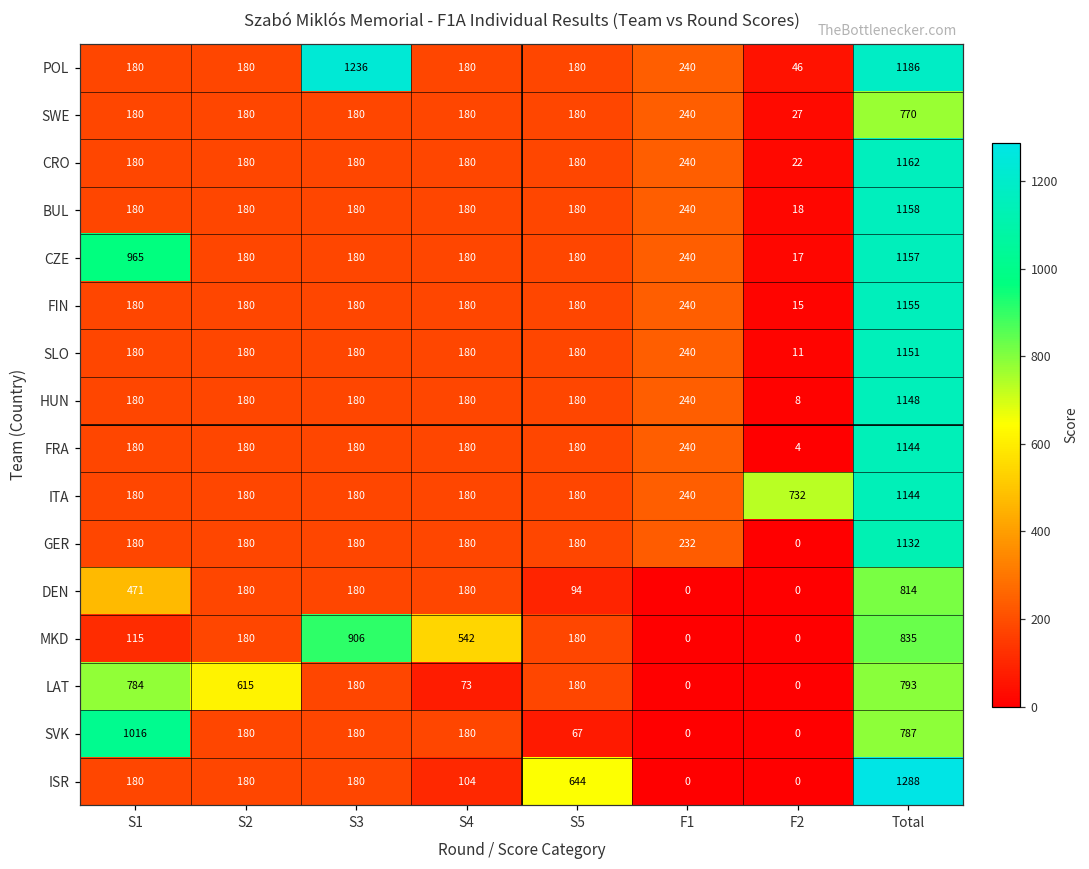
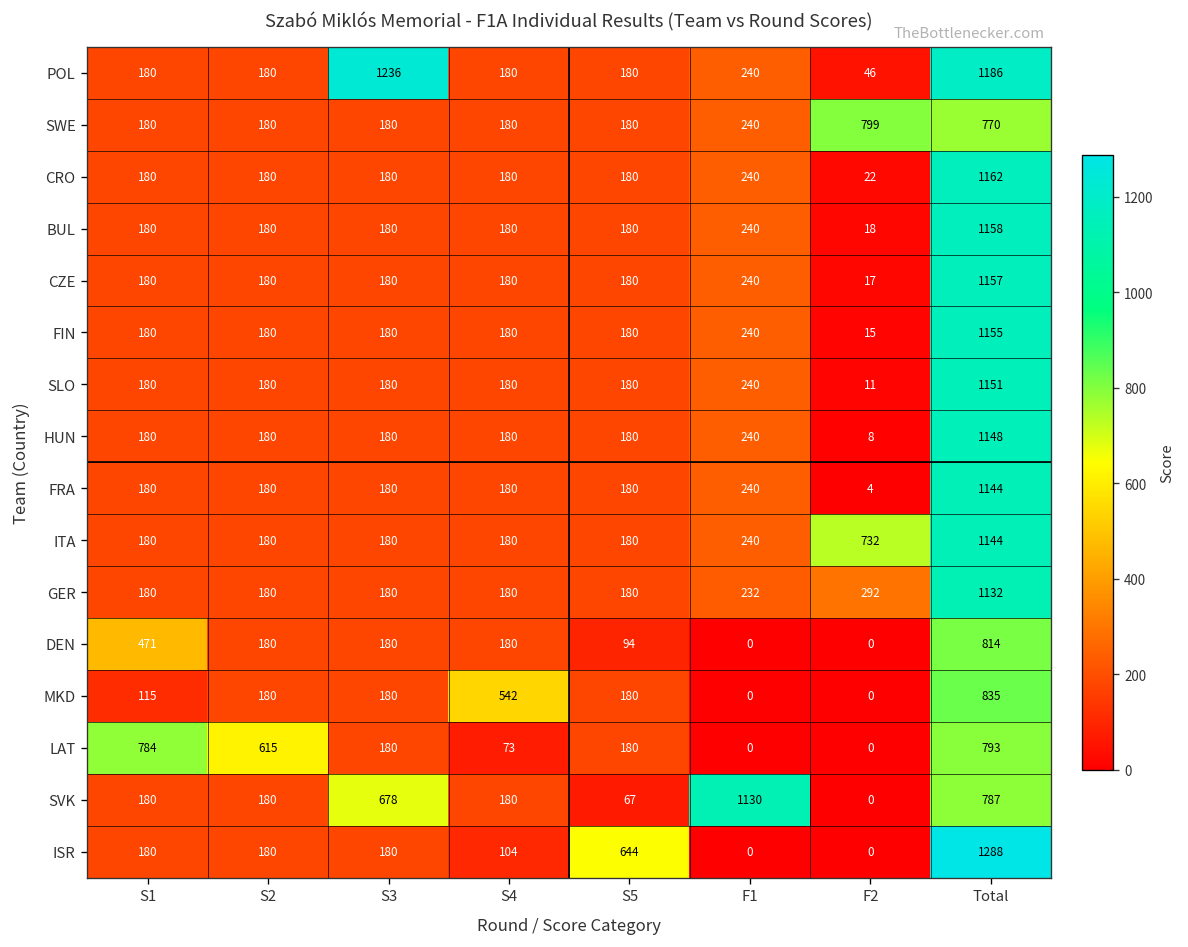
  {
    "POL": {
      "S1": 180,
      "S2": 180,
      "S3": 1236,
      "S4": 180,
      "S5": 180,
      "F1": 240,
      "F2": 46,
      "Total": 1186
    },
    "SWE": {
      "S1": 180,
      "S2": 180,
      "S3": 180,
      "S4": 180,
      "S5": 180,
      "F1": 240,
-     "F2": 27,
+     "F2": 799,
      "Total": 770
    },
    "CRO": {
      "S1": 180,
      "S2": 180,
      "S3": 180,
      "S4": 180,
      "S5": 180,
      "F1": 240,
      "F2": 22,
      "Total": 1162
    },
    "BUL": {
      "S1": 180,
      "S2": 180,
      "S3": 180,
      "S4": 180,
      "S5": 180,
      "F1": 240,
      "F2": 18,
      "Total": 1158
    },
    "CZE": {
-     "S1": 965,
+     "S1": 180,
      "S2": 180,
      "S3": 180,
      "S4": 180,
      "S5": 180,
      "F1": 240,
      "F2": 17,
      "Total": 1157
    },
    "FIN": {
      "S1": 180,
      "S2": 180,
      "S3": 180,
      "S4": 180,
      "S5": 180,
      "F1": 240,
      "F2": 15,
      "Total": 1155
    },
    "SLO": {
      "S1": 180,
      "S2": 180,
      "S3": 180,
      "S4": 180,
      "S5": 180,
      "F1": 240,
      "F2": 11,
      "Total": 1151
    },
    "HUN": {
      "S1": 180,
      "S2": 180,
      "S3": 180,
      "S4": 180,
      "S5": 180,
      "F1": 240,
      "F2": 8,
      "Total": 1148
    },
    "FRA": {
      "S1": 180,
      "S2": 180,
      "S3": 180,
      "S4": 180,
      "S5": 180,
      "F1": 240,
      "F2": 4,
      "Total": 1144
    },
    "ITA": {
      "S1": 180,
      "S2": 180,
      "S3": 180,
      "S4": 180,
      "S5": 180,
      "F1": 240,
      "F2": 732,
      "Total": 1144
    },
    "GER": {
      "S1": 180,
      "S2": 180,
      "S3": 180,
      "S4": 180,
      "S5": 180,
      "F1": 232,
-     "F2": 0,
+     "F2": 292,
      "Total": 1132
    },
    "DEN": {
      "S1": 471,
      "S2": 180,
      "S3": 180,
      "S4": 180,
      "S5": 94,
      "F1": 0,
      "F2": 0,
      "Total": 814
    },
    "MKD": {
      "S1": 115,
      "S2": 180,
-     "S3": 906,
+     "S3": 180,
      "S4": 542,
      "S5": 180,
      "F1": 0,
      "F2": 0,
      "Total": 835
    },
    "LAT": {
      "S1": 784,
      "S2": 615,
      "S3": 180,
      "S4": 73,
      "S5": 180,
      "F1": 0,
      "F2": 0,
      "Total": 793
    },
    "SVK": {
-     "S1": 1016,
+     "S1": 180,
      "S2": 180,
-     "S3": 180,
+     "S3": 678,
      "S4": 180,
      "S5": 67,
-     "F1": 0,
+     "F1": 1130,
      "F2": 0,
      "Total": 787
    },
    "ISR": {
      "S1": 180,
      "S2": 180,
      "S3": 180,
      "S4": 104,
      "S5": 644,
      "F1": 0,
      "F2": 0,
      "Total": 1288
    }
  }
